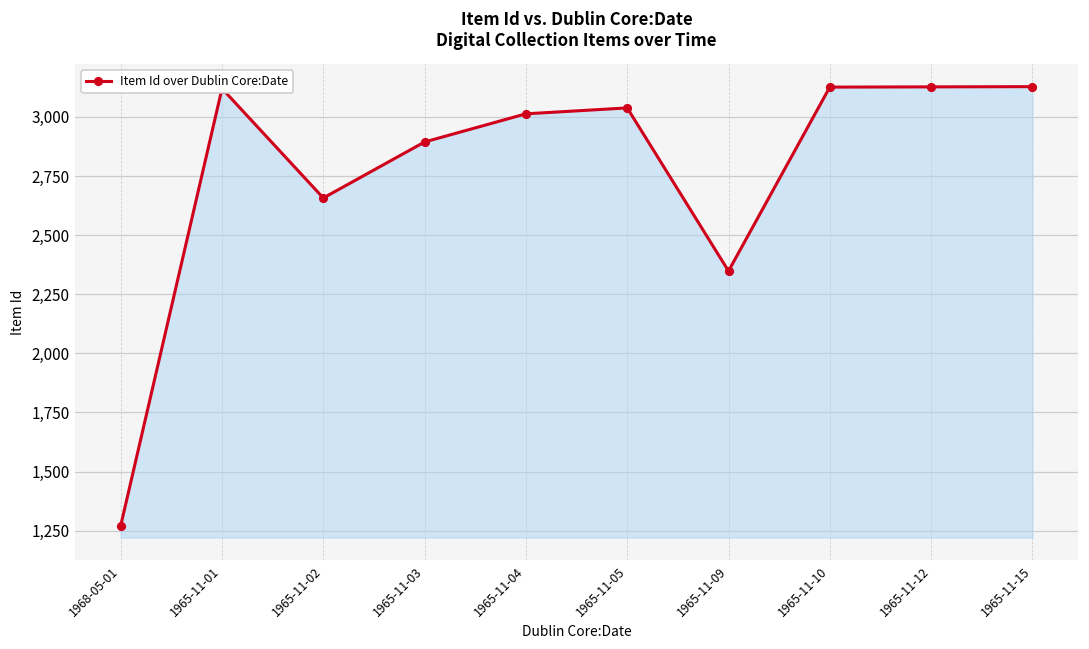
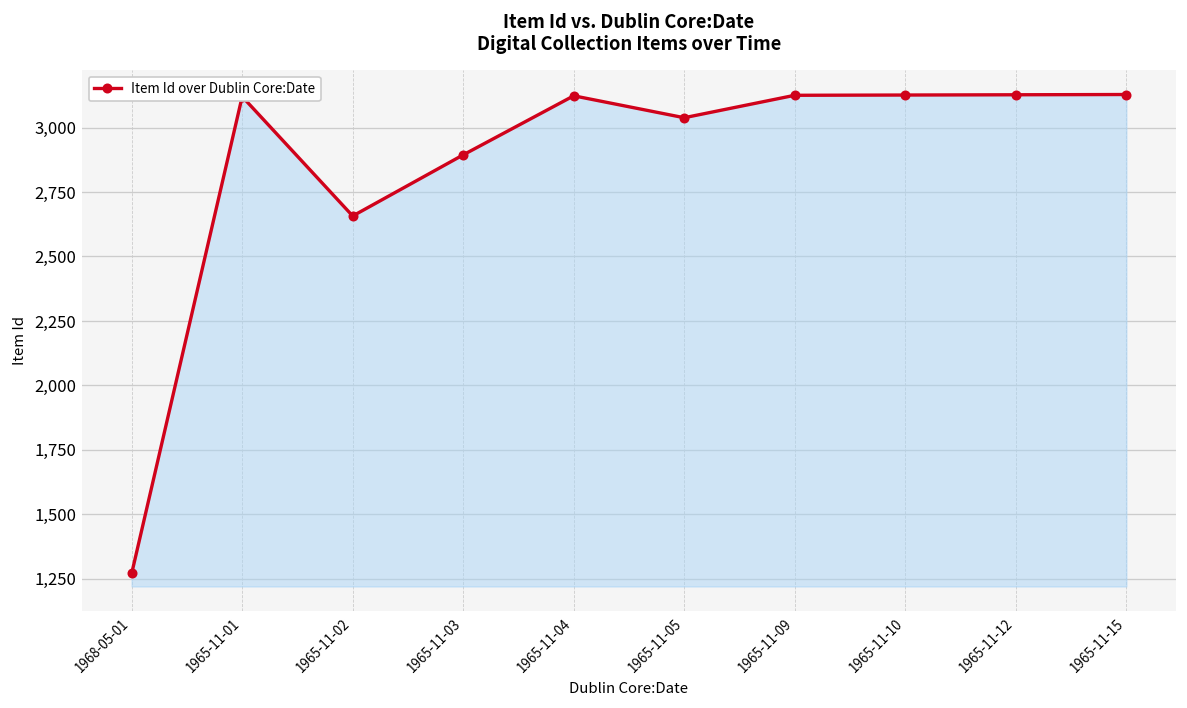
  {
    "1968-05-01": "1,270",
    "1965-11-02": "2,660",
    "1965-11-03": "2,890",
-   "1965-11-04": "3,010",
+   "1965-11-04": "3,120",
    "1965-11-05": "3,040",
-   "1965-11-09": "2,350",
+   "1965-11-09": "3,130",
    "1965-11-10": "3,130",
    "1965-11-12": "3,130",
    "1965-11-15": "3,130"
  }
